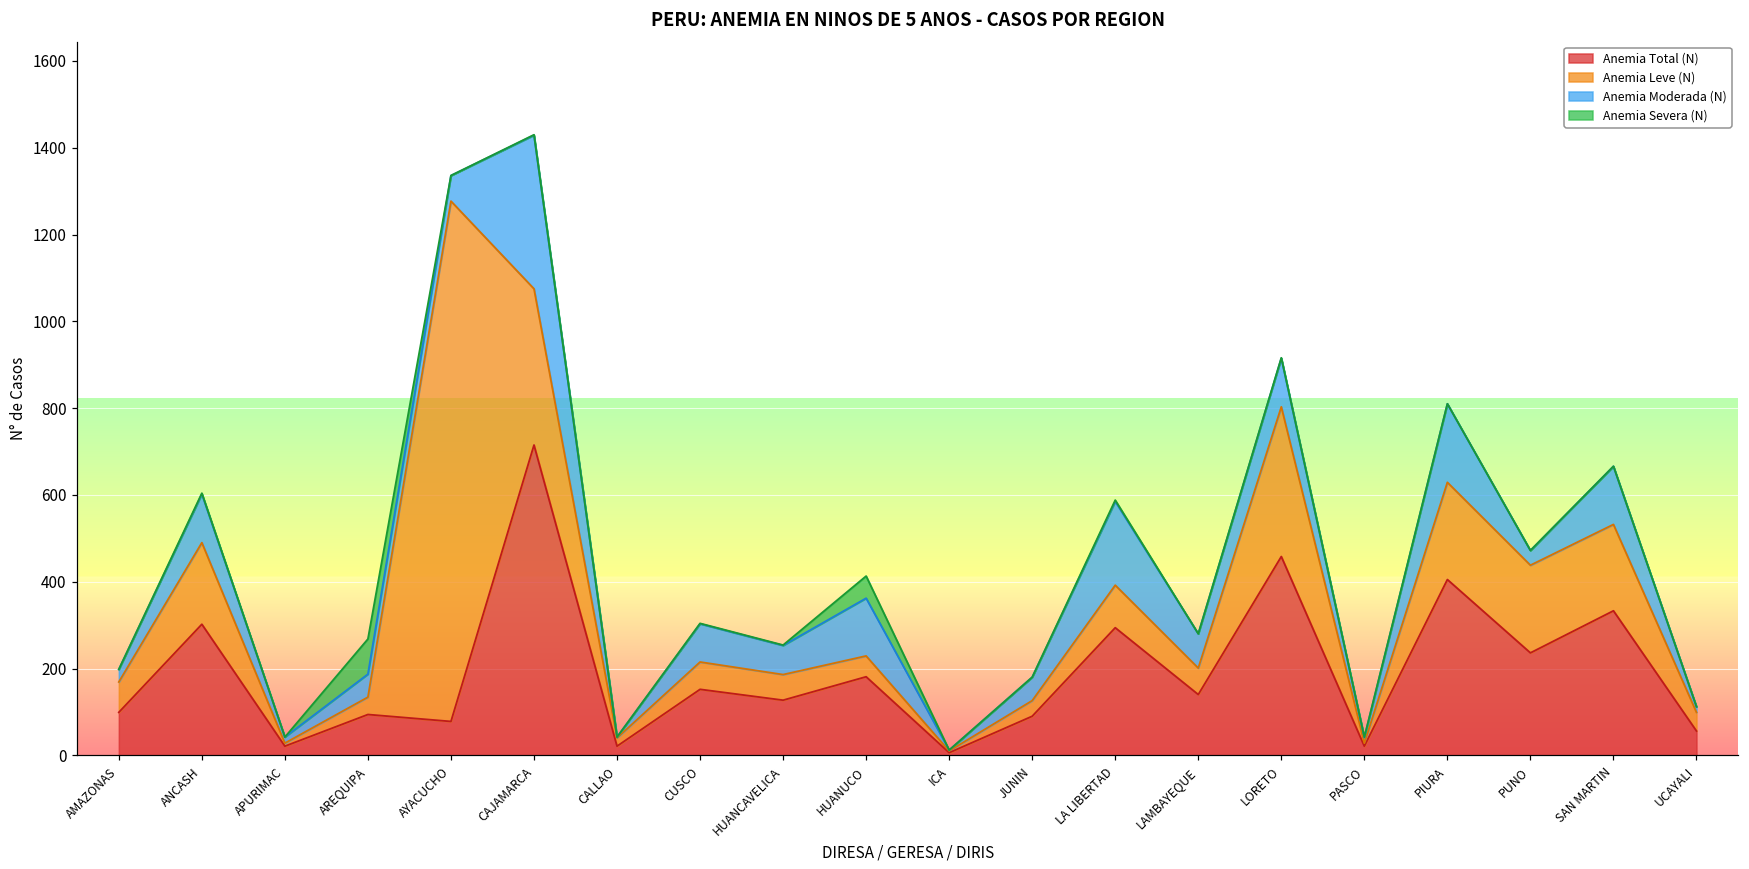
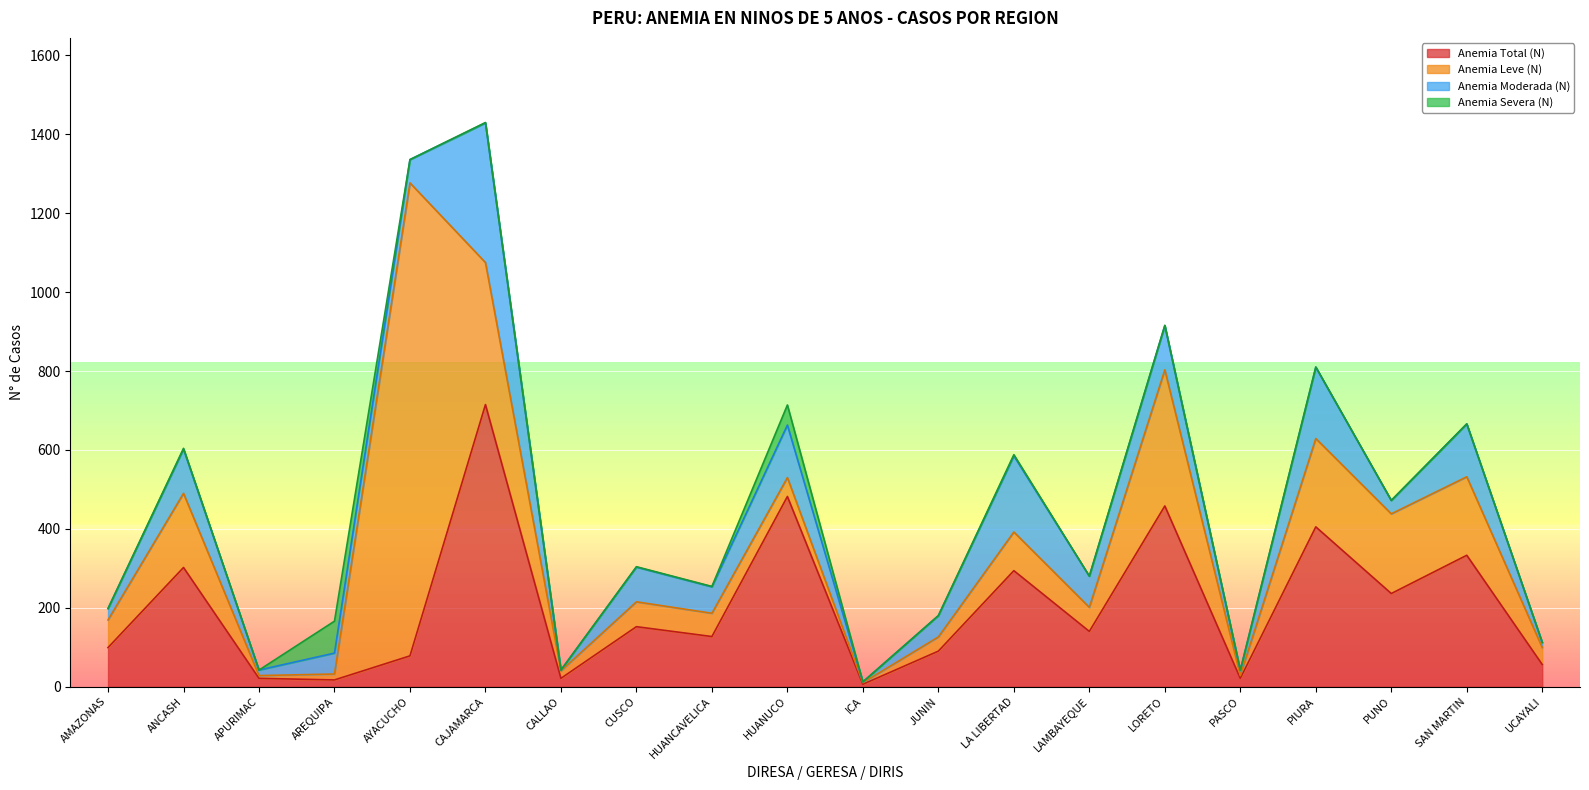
  {
    "Anemia Total (N)": {
      "AMAZONAS": 100,
      "ANCASH": 300,
      "APURIMAC": 20,
-     "AREQUIPA": 90,
+     "AREQUIPA": 20,
      "AYACUCHO": 80,
      "CAJAMARCA": 720,
      "CALLAO": 20,
      "CUSCO": 150,
      "HUANCAVELICA": 130,
-     "HUANUCO": 180,
+     "HUANUCO": 480,
      "JUNIN": 90,
      "LA LIBERTAD": 290,
      "LAMBAYEQUE": 140,
      "LORETO": 460,
      "PASCO": 20,
      "PIURA": 410,
      "PUNO": 240,
      "SAN MARTIN": 330,
      "UCAYALI": 60
    },
    "Anemia Leve (N)": {
      "AMAZONAS": 70,
      "ANCASH": 190,
      "APURIMAC": 10,
-     "AREQUIPA": 40,
+     "AREQUIPA": 20,
      "AYACUCHO": 1200,
      "CAJAMARCA": 360,
      "CUSCO": 60,
      "HUANCAVELICA": 60,
      "HUANUCO": 50,
      "JUNIN": 40,
      "LA LIBERTAD": 100,
      "LAMBAYEQUE": 60,
      "LORETO": 350,
      "PASCO": 10,
      "PIURA": 220,
      "PUNO": 200,
      "SAN MARTIN": 200,
      "UCAYALI": 40
    },
    "Anemia Moderada (N)": {
      "AREQUIPA": 50,
      "HUANUCO": 130
    },
    "Anemia Severa (N)": {
      "AREQUIPA": 80,
      "HUANUCO": 50
    }
  }
